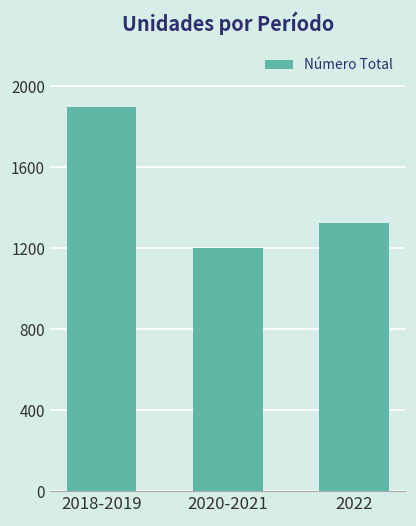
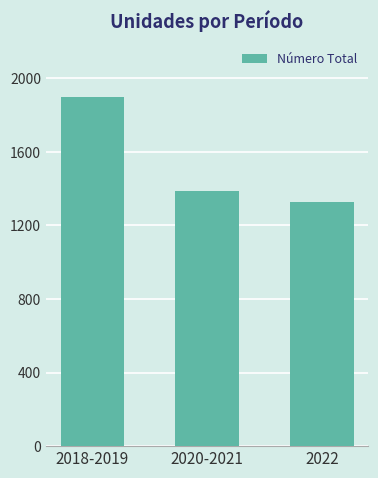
  {
    "2018-2019": 1900,
-   "2020-2021": 1200,
+   "2020-2021": 1390,
    "2022": 1330
  }
